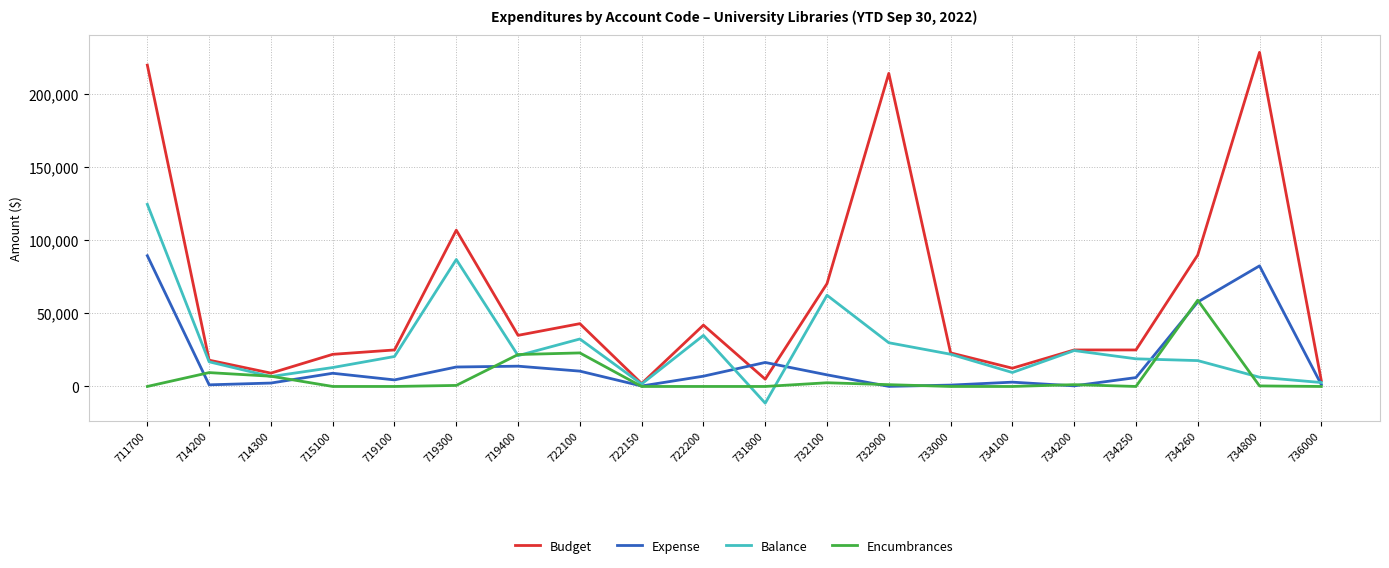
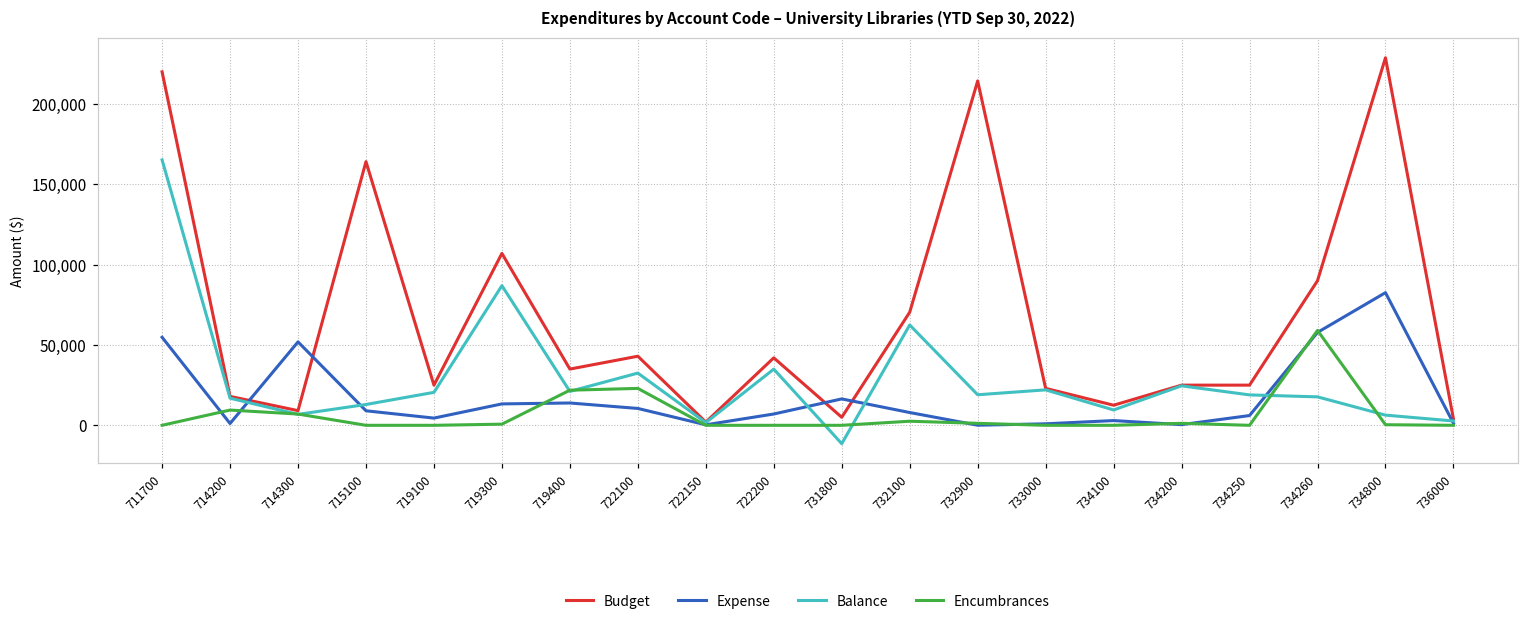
  {
    "Budget": {
      "711700": "220,000",
      "714300": "9,000",
-     "715100": "22,000",
+     "715100": "164,000",
      "719100": "25,000",
      "719300": "107,000",
      "719400": "35,000",
      "722100": "43,000",
      "722200": "42,000",
      "731800": "5,000",
      "732100": "70,000",
      "732900": "214,000",
      "734100": "13,000",
      "734250": "25,000",
      "734260": "90,000",
      "734800": "229,000"
    },
    "Expense": {
-     "711700": "90,000",
+     "711700": "55,000",
      "714200": "1,000",
-     "714300": "2,000",
+     "714300": "52,000",
      "715100": "9,000",
      "719100": "4,000",
      "719300": "13,000",
      "719400": "14,000",
      "722100": "10,000",
      "722200": "7,000",
      "731800": "16,000",
      "732100": "8,000",
      "734100": "3,000",
      "734250": "6,000",
      "734800": "83,000"
    },
    "Balance": {
-     "711700": "125,000",
+     "711700": "165,000",
      "715100": "13,000",
      "719100": "21,000",
      "719300": "87,000",
      "722100": "33,000",
      "722200": "35,000",
      "731800": "-11,000",
      "732100": "62,000",
-     "732900": "30,000",
+     "732900": "19,000",
      "734100": "10,000",
      "734250": "19,000",
      "734260": "18,000",
      "734800": "6,000"
    },
    "Encumbrances": {
      "711700": "0",
      "714200": "9,000",
      "715100": "0",
      "719100": "0",
      "719300": "1,000",
      "722100": "23,000",
      "722200": "0",
      "731800": "0",
      "732100": "3,000",
      "734100": "0",
      "734250": "0",
      "734800": "0"
    }
  }
